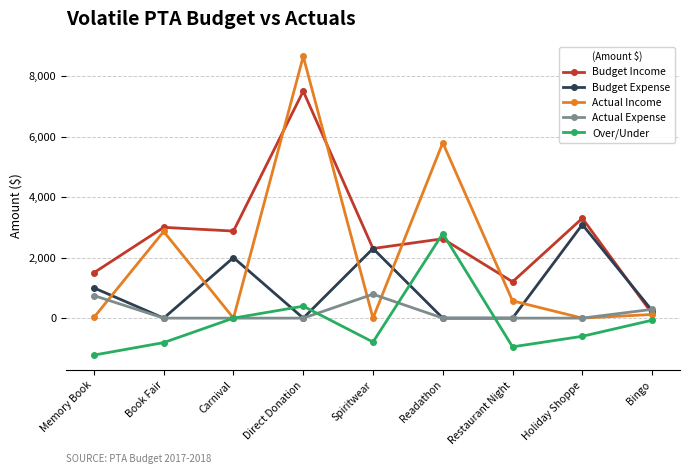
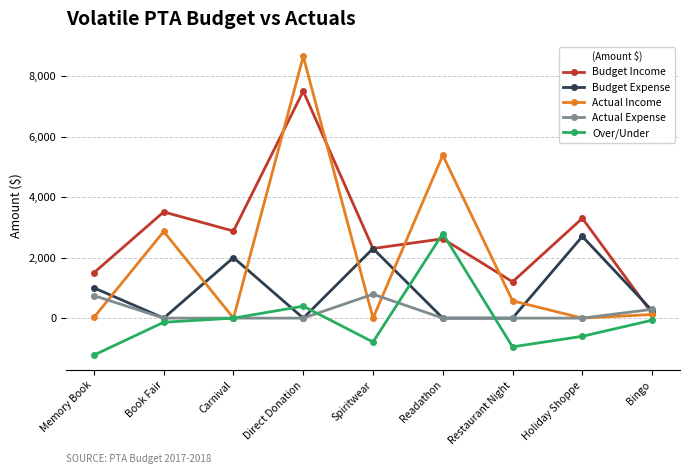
  {
    "Budget Income": {
      "Memory Book": "1,500",
-     "Book Fair": "3,000",
+     "Book Fair": "3,500",
      "Carnival": "2,900",
      "Direct Donation": "7,500",
      "Readathon": "2,600",
      "Restaurant Night": "1,200",
      "Holiday Shoppe": "3,300"
    },
    "Budget Expense": {
      "Memory Book": "1,000",
      "Carnival": "2,000",
-     "Holiday Shoppe": "3,100"
+     "Holiday Shoppe": "2,700"
    },
    "Actual Income": {
      "Memory Book": "0",
      "Book Fair": "2,900",
      "Direct Donation": "8,600",
      "Spiritwear": "0",
-     "Readathon": "5,800",
+     "Readathon": "5,400",
      "Restaurant Night": "600"
    },
    "Actual Expense": {
      "Memory Book": "700",
      "Spiritwear": "800"
    },
    "Over/Under": {
      "Memory Book": "-1,200",
-     "Book Fair": "-800",
+     "Book Fair": "-100",
      "Direct Donation": "400",
      "Spiritwear": "-800",
      "Readathon": "2,800",
      "Restaurant Night": "-900",
      "Holiday Shoppe": "-600",
      "Bingo": "-100"
    }
  }
